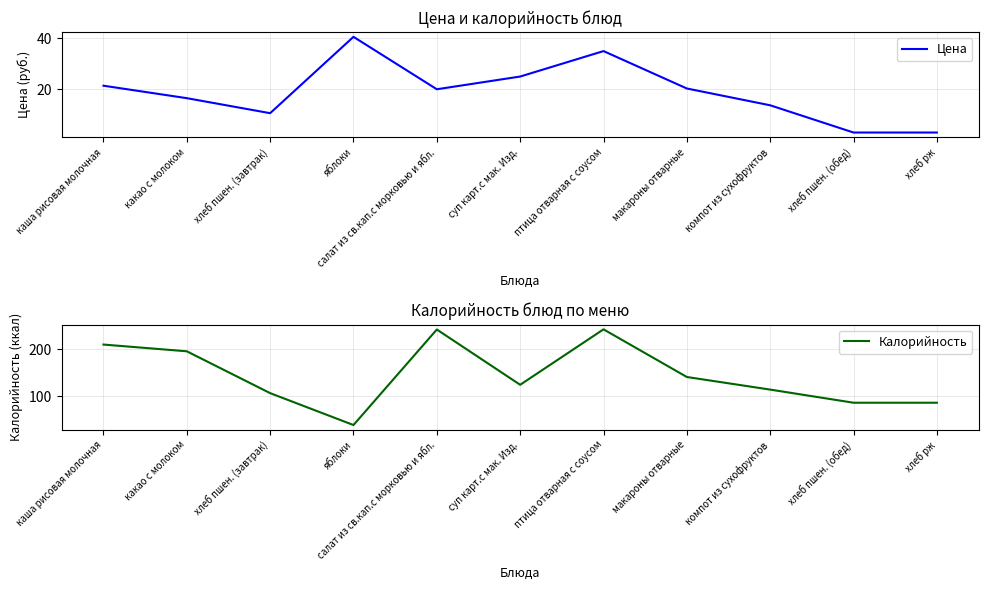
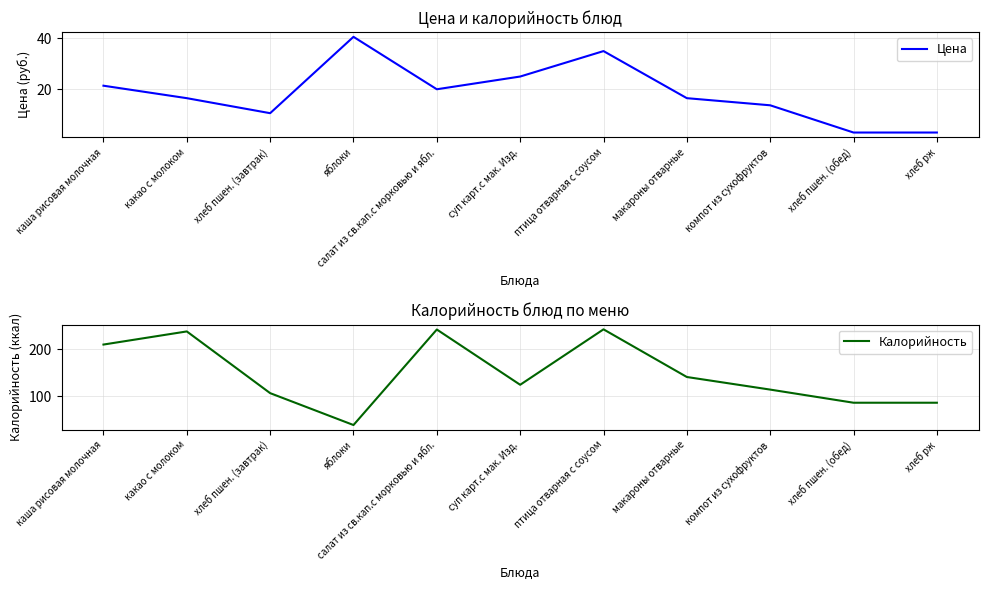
  {
    "Цена и калорийность блюд": {
      "каша рисовая молочная": 21,
      "какао с молоком": 17,
      "хлеб пшен. (завтрак)": 11,
      "яблоки": 41,
      "салат из св.кап.с морковью и ябл.": 20,
      "суп карт.с мак. Изд.": 25,
      "птица отварная с соусом": 35,
-     "макароны отварные": 20,
+     "макароны отварные": 17,
      "компот из сухофруктов": 14,
      "хлеб пшен. (обед)": 3,
      "хлеб рж": 3
    },
    "Калорийность блюд по меню": {
      "каша рисовая молочная": 210,
-     "какао с молоком": 200,
+     "какао с молоком": 240,
      "хлеб пшен. (завтрак)": 110,
      "яблоки": 40,
      "салат из св.кап.с морковью и ябл.": 240,
      "суп карт.с мак. Изд.": 120,
      "птица отварная с соусом": 240,
      "макароны отварные": 140,
      "компот из сухофруктов": 110,
      "хлеб пшен. (обед)": 90,
      "хлеб рж": 90
    }
  }
